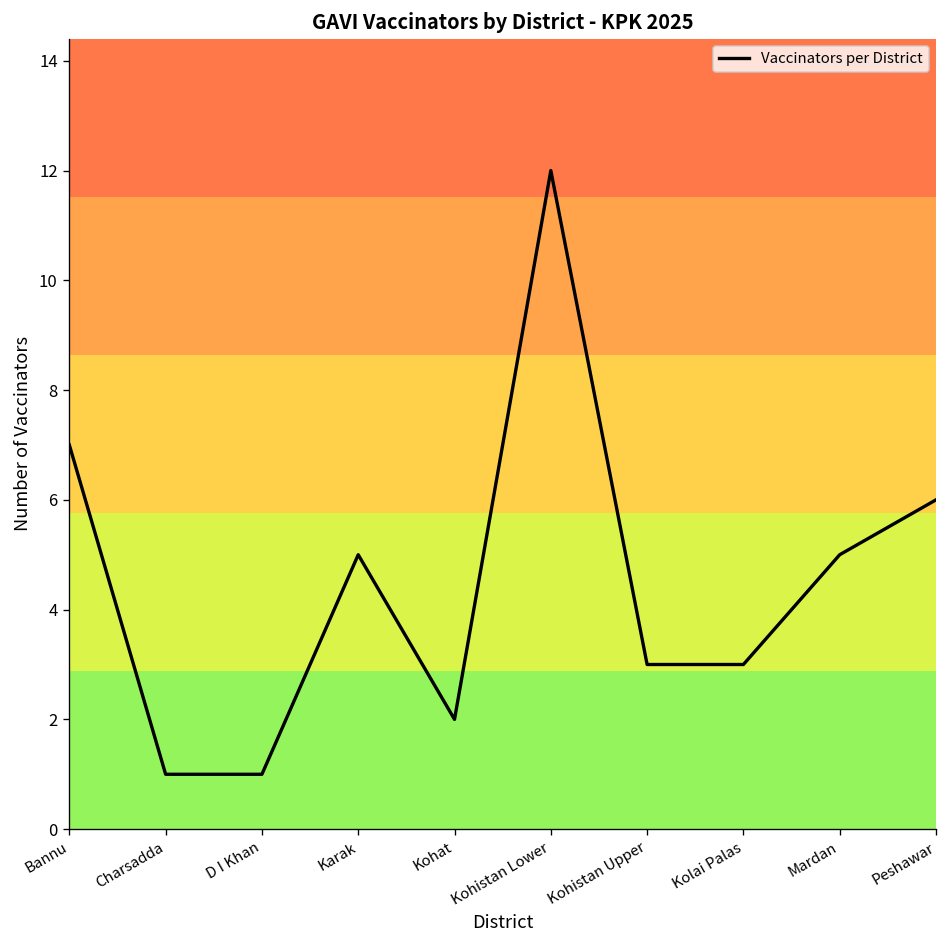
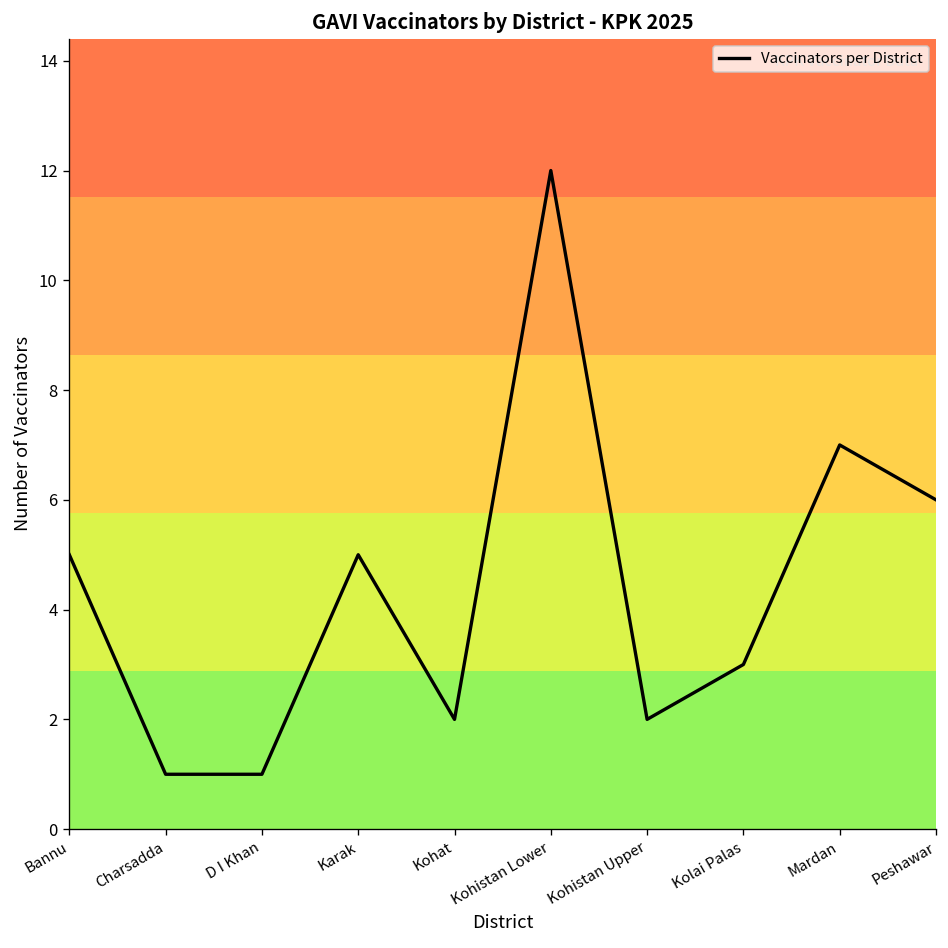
  {
-   "Bannu": 7,
+   "Bannu": 5,
    "Charsadda": 1,
    "D I Khan": 1,
    "Karak": 5,
    "Kohat": 2,
    "Kohistan Lower": 12,
-   "Kohistan Upper": 3,
+   "Kohistan Upper": 2,
    "Kolai Palas": 3,
-   "Mardan": 5,
+   "Mardan": 7,
    "Peshawar": 6
  }
